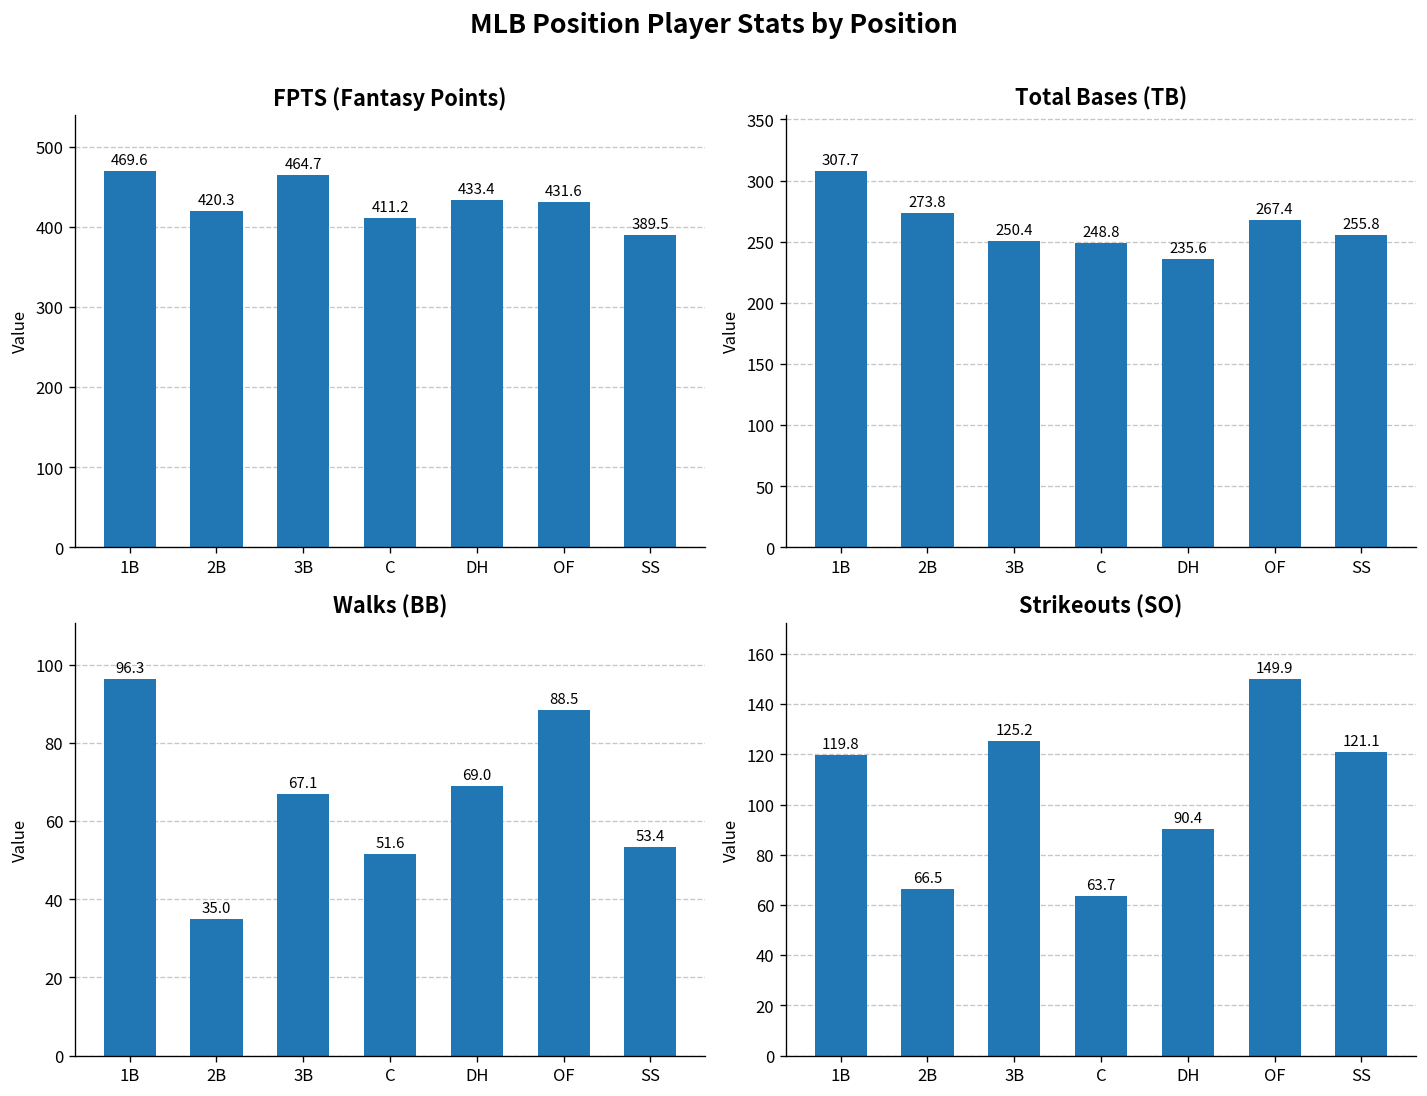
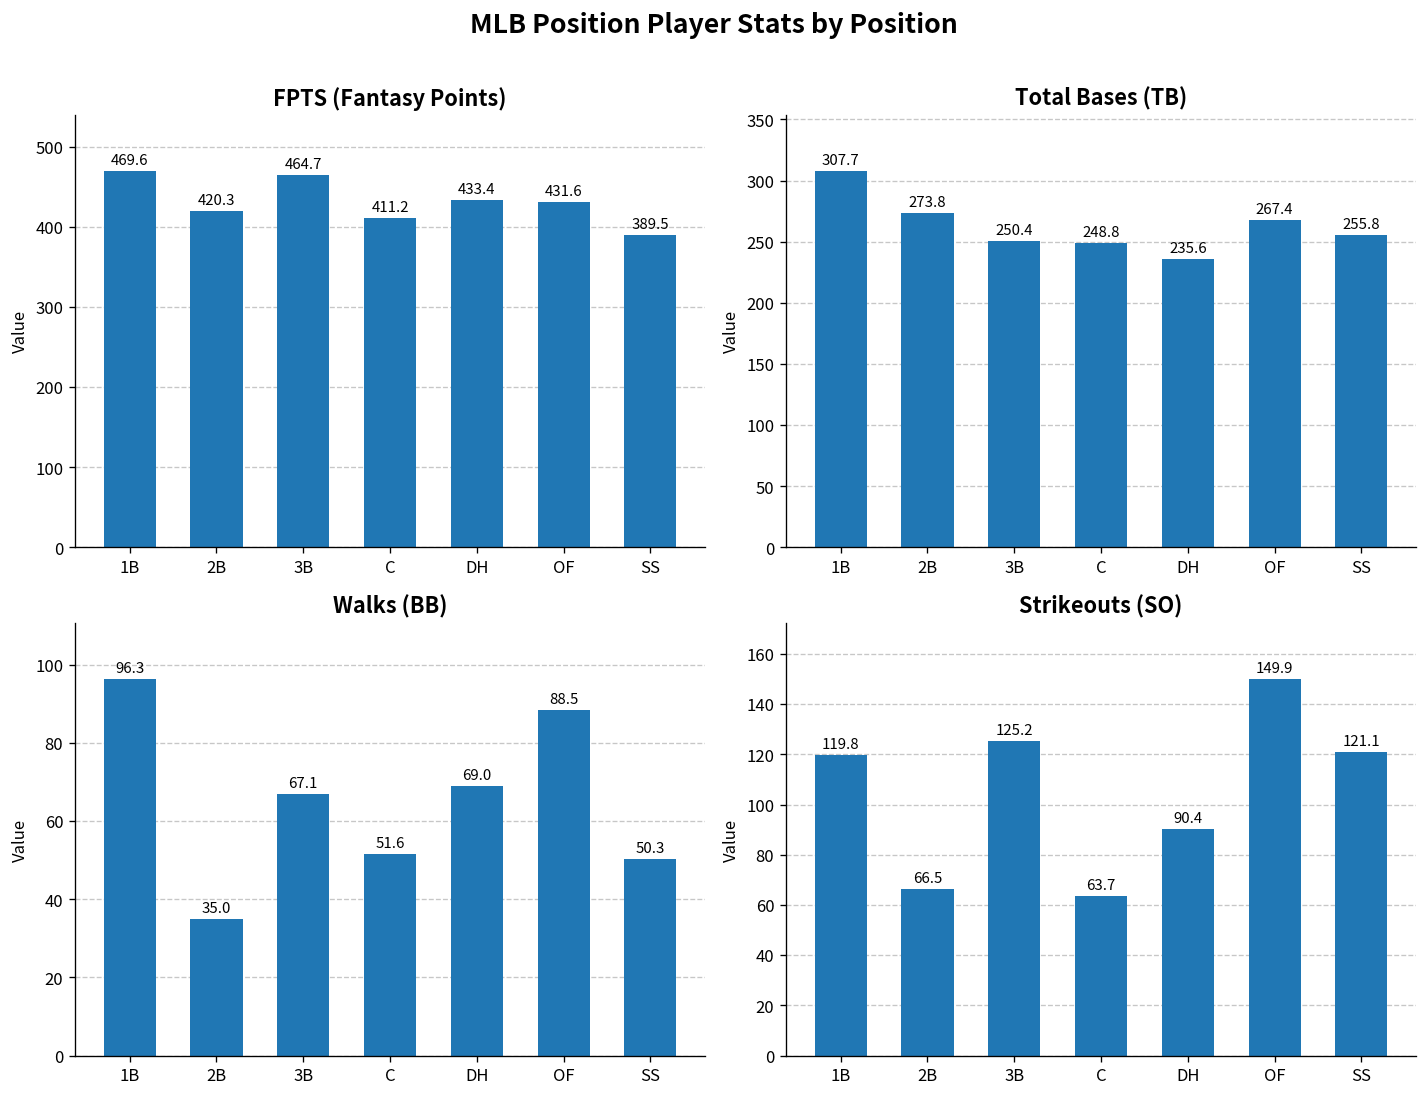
  {
    "FPTS (Fantasy Points)": {
      "1B": 469.6,
      "2B": 420.3,
      "3B": 464.7,
      "C": 411.2,
      "DH": 433.4,
      "OF": 431.6,
      "SS": 389.5
    },
    "Total Bases (TB)": {
      "1B": 307.7,
      "2B": 273.8,
      "3B": 250.4,
      "C": 248.8,
      "DH": 235.6,
      "OF": 267.4,
      "SS": 255.8
    },
    "Walks (BB)": {
      "1B": 96.3,
      "2B": 35.0,
      "3B": 67.1,
      "C": 51.6,
      "DH": 69.0,
      "OF": 88.5,
-     "SS": 53.4
+     "SS": 50.3
    },
    "Strikeouts (SO)": {
      "1B": 119.8,
      "2B": 66.5,
      "3B": 125.2,
      "C": 63.7,
      "DH": 90.4,
      "OF": 149.9,
      "SS": 121.1
    }
  }
